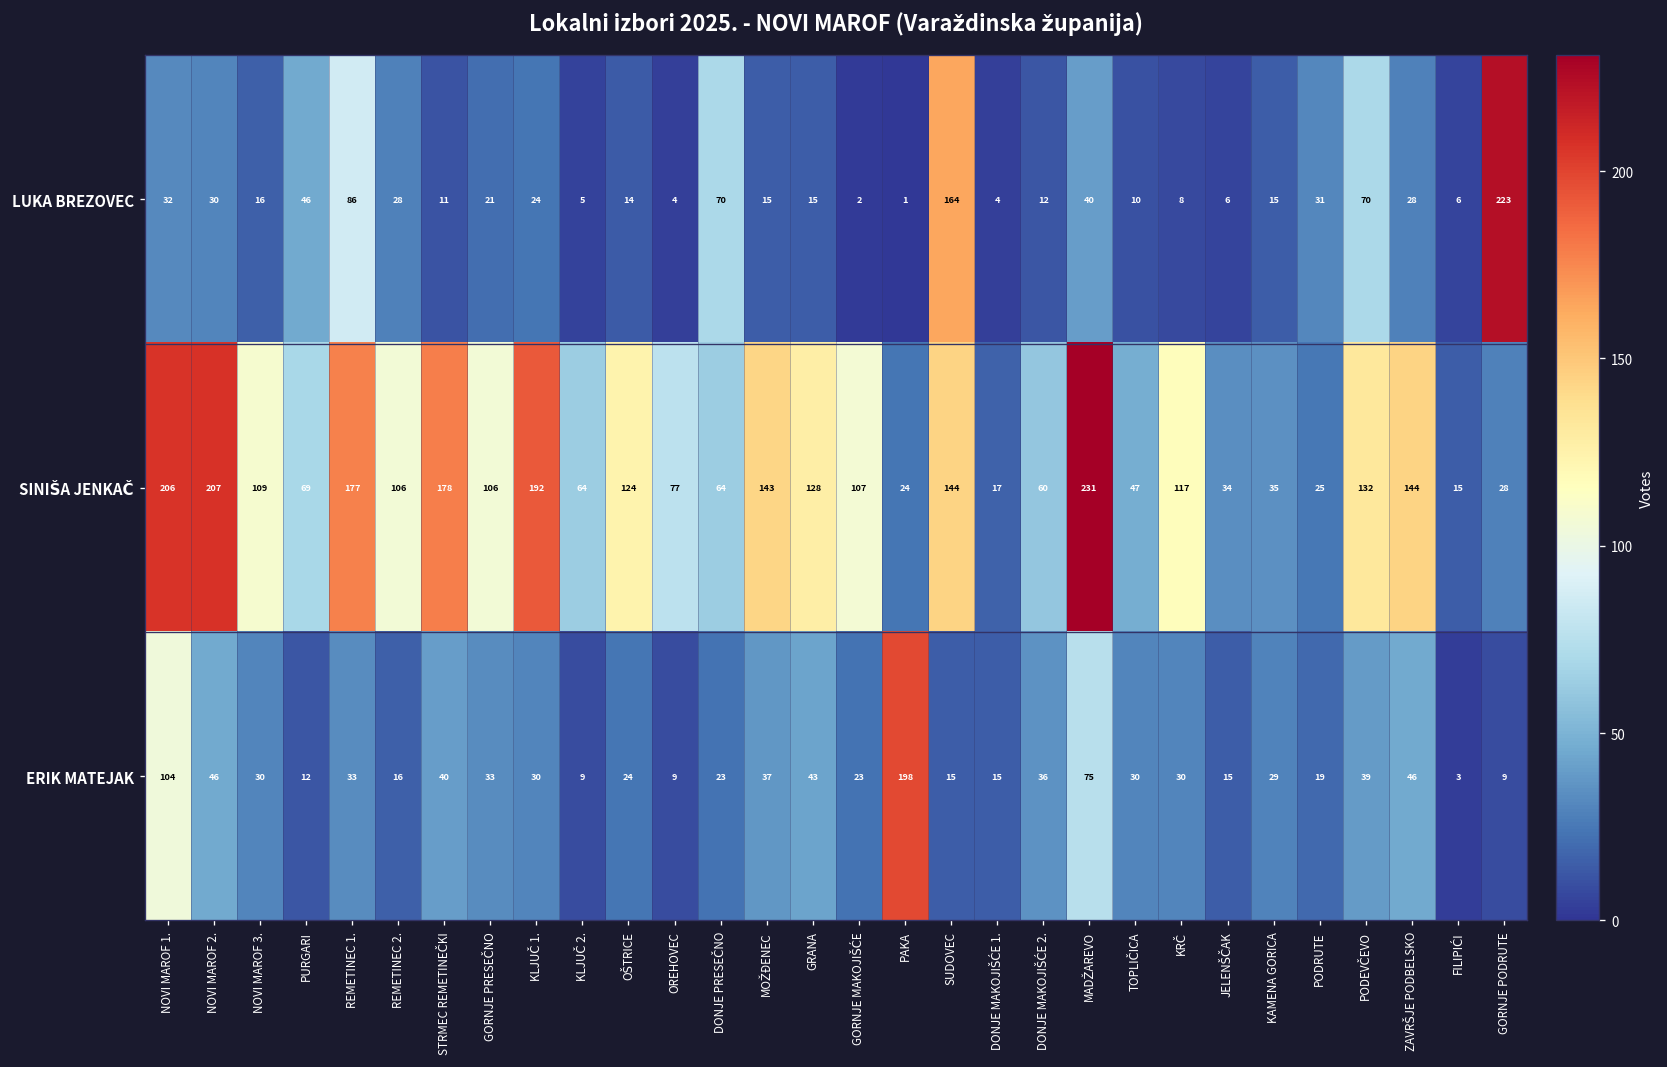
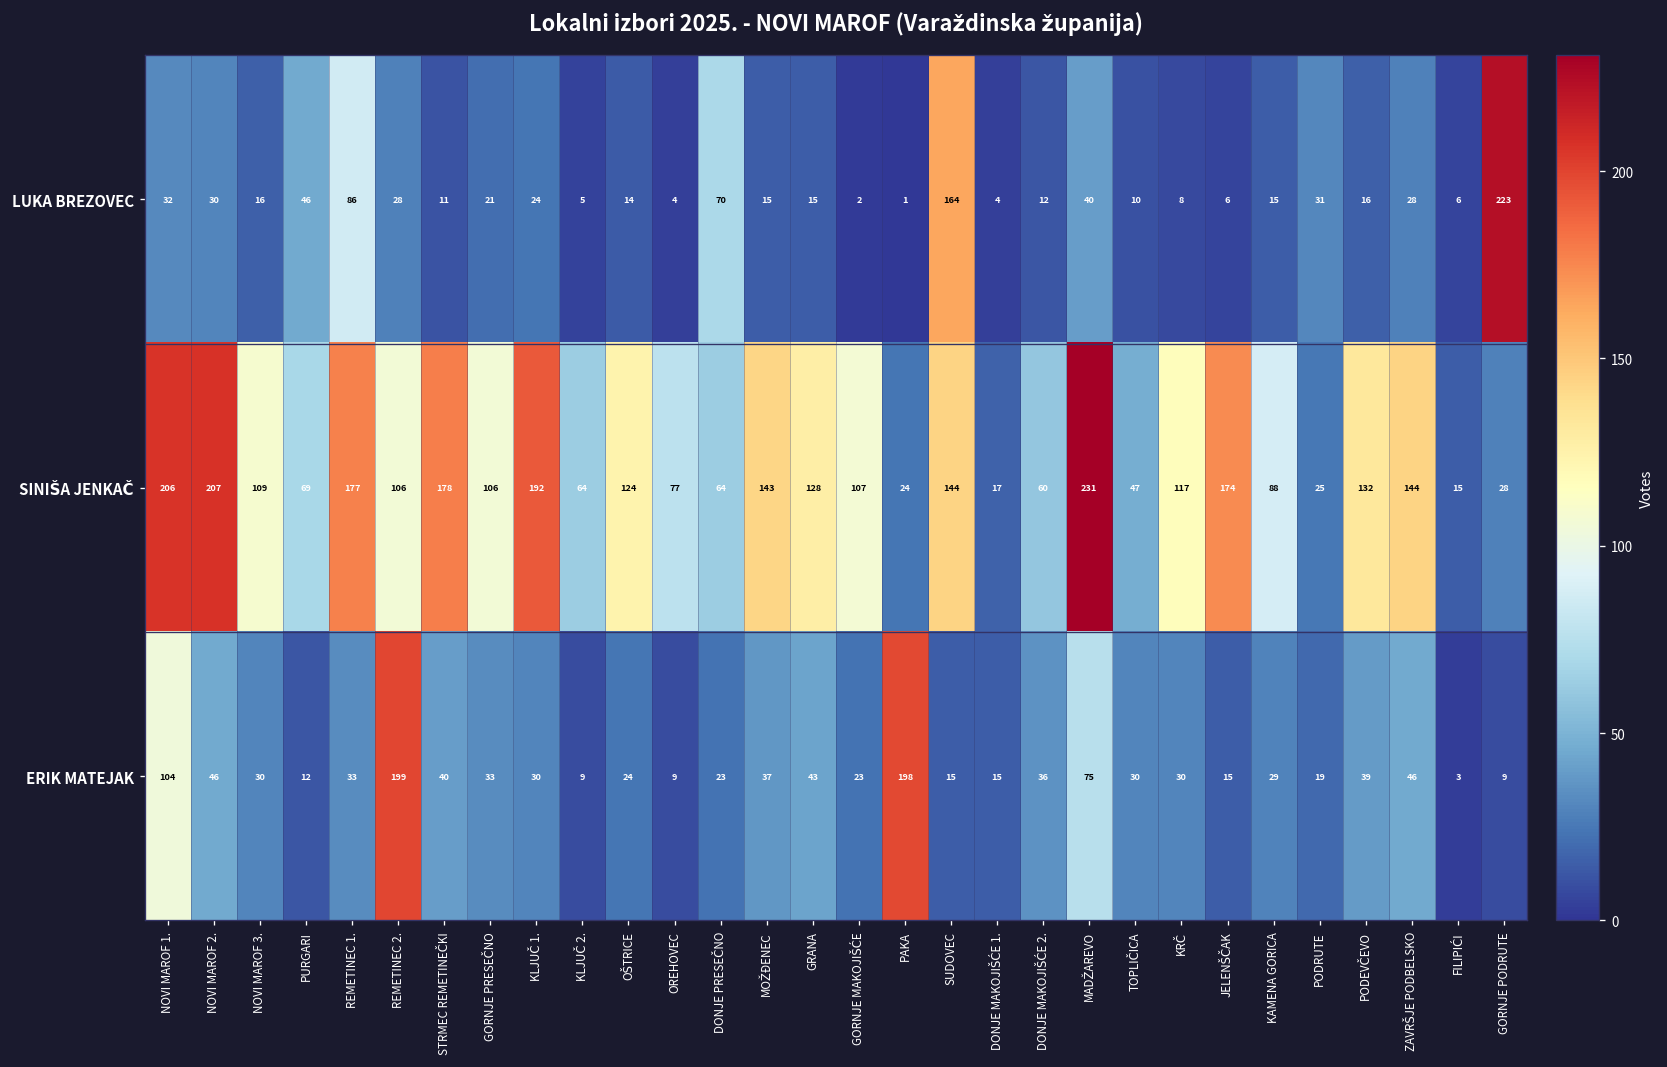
  {
    "LUKA BREZOVEC": {
      "NOVI MAROF 1.": 32,
      "NOVI MAROF 2.": 30,
      "NOVI MAROF 3.": 16,
      "PURGARI": 46,
      "REMETINEC 1.": 86,
      "REMETINEC 2.": 28,
      "STRMEC REMETINEČKI": 11,
      "GORNJE PRESEČNO": 21,
      "KLJUČ 1.": 24,
      "KLJUČ 2.": 5,
      "OŠTRICE": 14,
      "OREHOVEC": 4,
      "DONJE PRESEČNO": 70,
      "MOŽĐENEC": 15,
      "GRANA": 15,
      "GORNJE MAKOJIŠĆE": 2,
      "PAKA": 1,
      "SUDOVEC": 164,
      "DONJE MAKOJIŠĆE 1.": 4,
      "DONJE MAKOJIŠĆE 2.": 12,
      "MADŽAREVO": 40,
      "TOPLIČICA": 10,
      "KRČ": 8,
      "JELENŠČAK": 6,
      "KAMENA GORICA": 15,
      "PODRUTE": 31,
-     "PODEVČEVO": 70,
+     "PODEVČEVO": 16,
      "ZAVRŠJE PODBELSKO": 28,
      "FILIPIĆI": 6,
      "GORNJE PODRUTE": 223
    },
    "SINIŠA JENKAČ": {
      "NOVI MAROF 1.": 206,
      "NOVI MAROF 2.": 207,
      "NOVI MAROF 3.": 109,
      "PURGARI": 69,
      "REMETINEC 1.": 177,
      "REMETINEC 2.": 106,
      "STRMEC REMETINEČKI": 178,
      "GORNJE PRESEČNO": 106,
      "KLJUČ 1.": 192,
      "KLJUČ 2.": 64,
      "OŠTRICE": 124,
      "OREHOVEC": 77,
      "DONJE PRESEČNO": 64,
      "MOŽĐENEC": 143,
      "GRANA": 128,
      "GORNJE MAKOJIŠĆE": 107,
      "PAKA": 24,
      "SUDOVEC": 144,
      "DONJE MAKOJIŠĆE 1.": 17,
      "DONJE MAKOJIŠĆE 2.": 60,
      "MADŽAREVO": 231,
      "TOPLIČICA": 47,
      "KRČ": 117,
-     "JELENŠČAK": 34,
-     "KAMENA GORICA": 35,
+     "JELENŠČAK": 174,
+     "KAMENA GORICA": 88,
      "PODRUTE": 25,
      "PODEVČEVO": 132,
      "ZAVRŠJE PODBELSKO": 144,
      "FILIPIĆI": 15,
      "GORNJE PODRUTE": 28
    },
    "ERIK MATEJAK": {
      "NOVI MAROF 1.": 104,
      "NOVI MAROF 2.": 46,
      "NOVI MAROF 3.": 30,
      "PURGARI": 12,
      "REMETINEC 1.": 33,
-     "REMETINEC 2.": 16,
+     "REMETINEC 2.": 199,
      "STRMEC REMETINEČKI": 40,
      "GORNJE PRESEČNO": 33,
      "KLJUČ 1.": 30,
      "KLJUČ 2.": 9,
      "OŠTRICE": 24,
      "OREHOVEC": 9,
      "DONJE PRESEČNO": 23,
      "MOŽĐENEC": 37,
      "GRANA": 43,
      "GORNJE MAKOJIŠĆE": 23,
      "PAKA": 198,
      "SUDOVEC": 15,
      "DONJE MAKOJIŠĆE 1.": 15,
      "DONJE MAKOJIŠĆE 2.": 36,
      "MADŽAREVO": 75,
      "TOPLIČICA": 30,
      "KRČ": 30,
      "JELENŠČAK": 15,
      "KAMENA GORICA": 29,
      "PODRUTE": 19,
      "PODEVČEVO": 39,
      "ZAVRŠJE PODBELSKO": 46,
      "FILIPIĆI": 3,
      "GORNJE PODRUTE": 9
    }
  }
